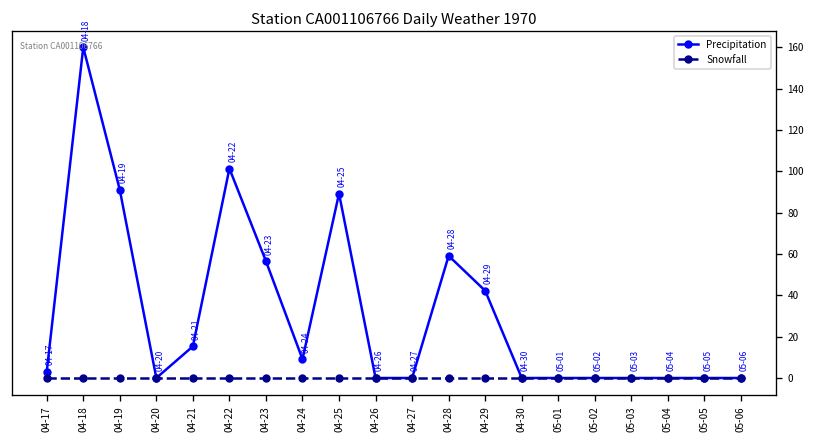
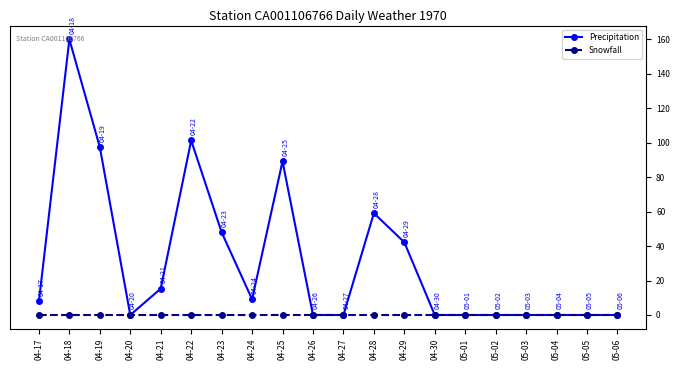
  {
    "Precipitation": {
-     "04-17": 3,
-     "04-19": 91,
-     "04-23": 57
+     "04-17": 8,
+     "04-19": 97,
+     "04-23": 48
    },
    "Snowfall": {
      "04-17": 0,
      "04-18": 0,
      "04-19": 0,
      "04-21": 0,
      "04-22": 0,
      "04-23": 0,
      "04-24": 0,
      "04-25": 0,
      "04-28": 0,
      "04-29": 0
    }
  }
